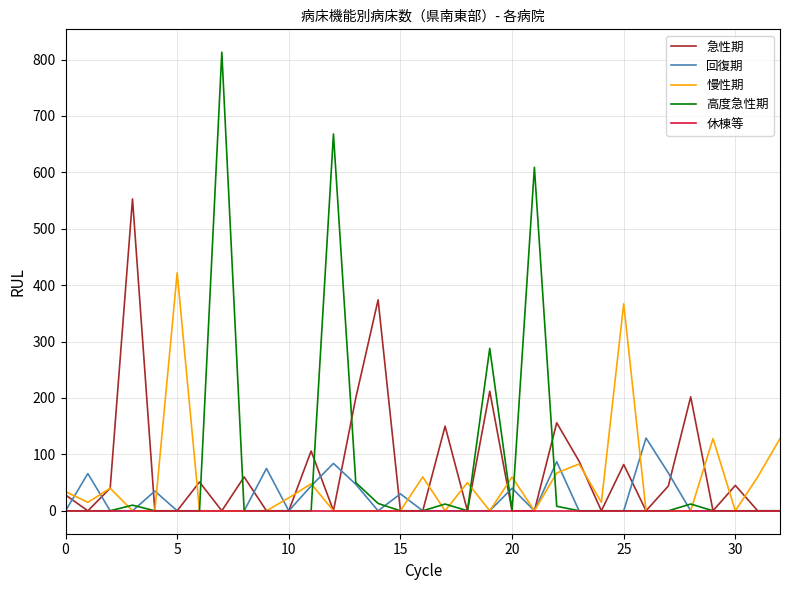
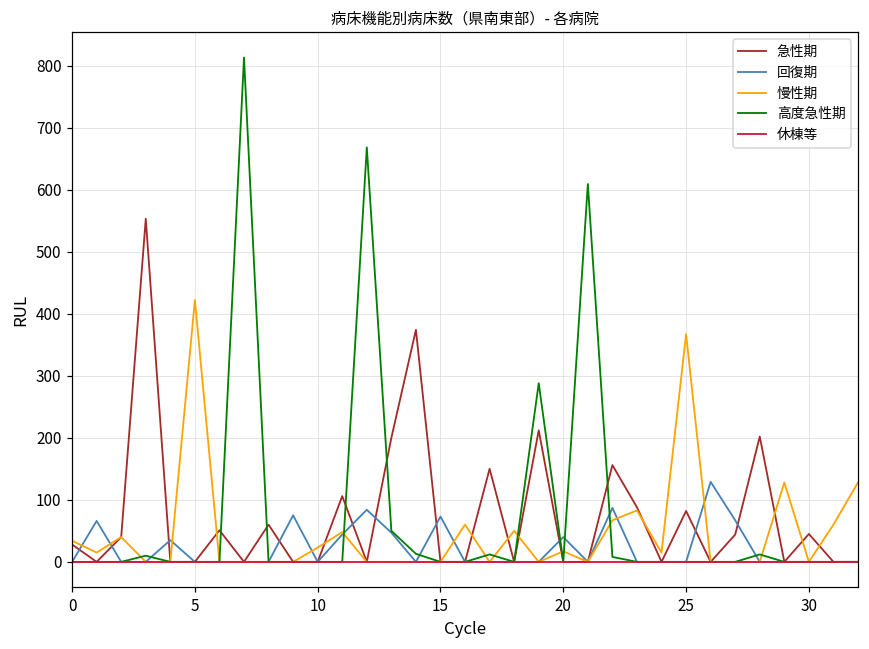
  {
    "急性期": {
      "0": 30,
      "25": 80,
      "30": 50
    },
    "回復期": {
-     "15": 30,
+     "15": 70,
      "20": 40
    },
    "慢性期": {
      "0": 30,
      "5": 420,
      "10": 20,
-     "20": 60,
+     "20": 20,
      "25": 370
    }
  }
